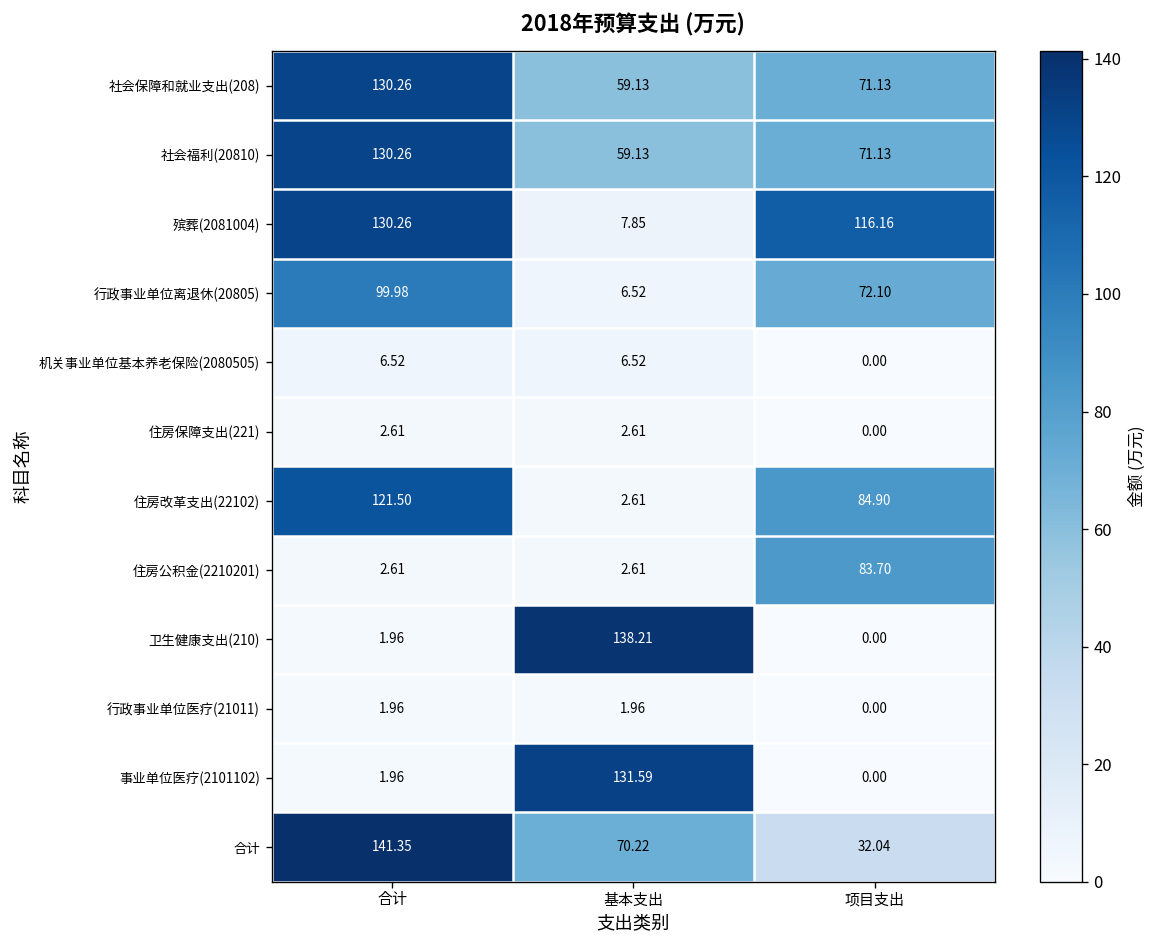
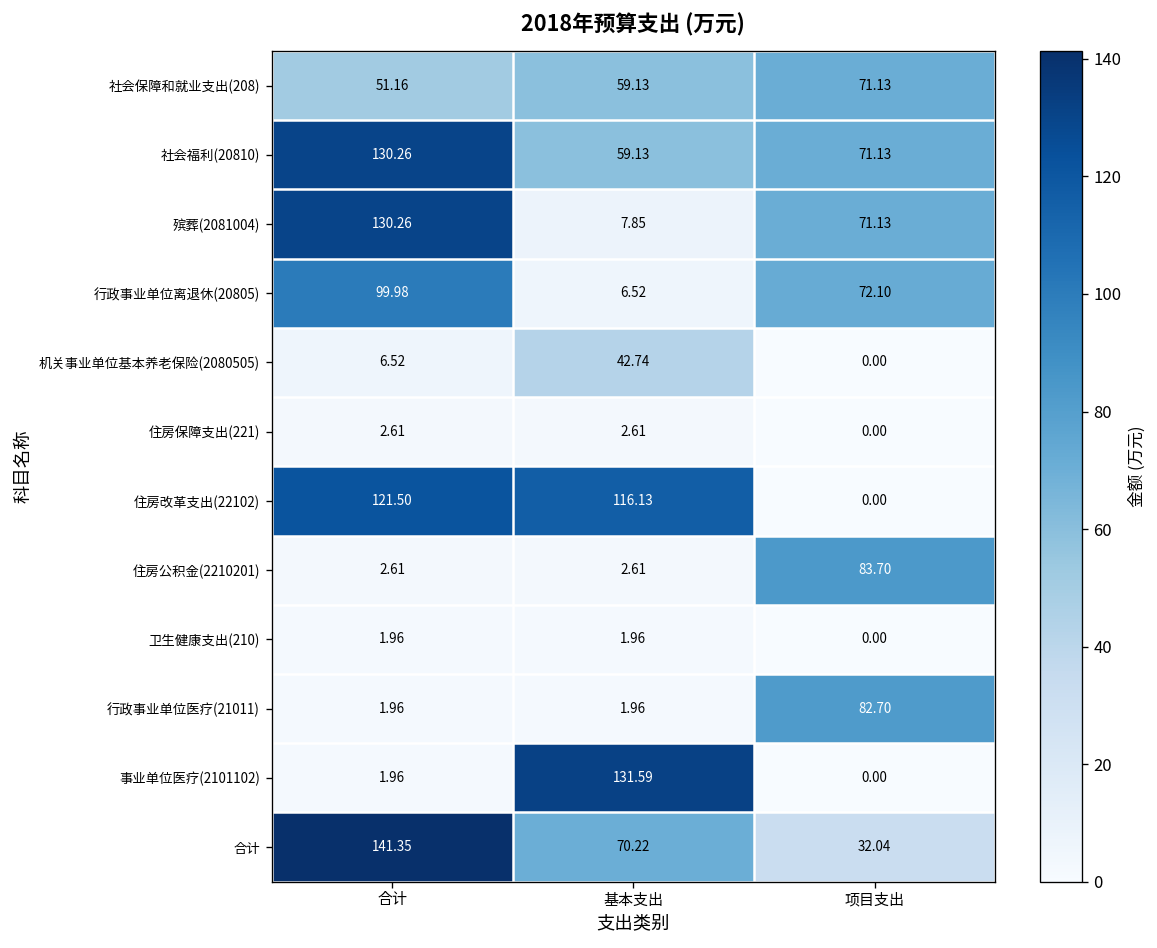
  {
    "社会保障和就业支出(208)": {
-     "合计": 130.26,
+     "合计": 51.16,
      "基本支出": 59.13,
      "项目支出": 71.13
    },
    "社会福利(20810)": {
      "合计": 130.26,
      "基本支出": 59.13,
      "项目支出": 71.13
    },
    "殡葬(2081004)": {
      "合计": 130.26,
      "基本支出": 7.85,
-     "项目支出": 116.16
+     "项目支出": 71.13
    },
    "行政事业单位离退休(20805)": {
      "合计": 99.98,
      "基本支出": 6.52,
      "项目支出": 72.10
    },
    "机关事业单位基本养老保险(2080505)": {
      "合计": 6.52,
-     "基本支出": 6.52,
+     "基本支出": 42.74,
      "项目支出": 0.00
    },
    "住房保障支出(221)": {
      "合计": 2.61,
      "基本支出": 2.61,
      "项目支出": 0.00
    },
    "住房改革支出(22102)": {
      "合计": 121.50,
-     "基本支出": 2.61,
-     "项目支出": 84.90
+     "基本支出": 116.13,
+     "项目支出": 0.00
    },
    "住房公积金(2210201)": {
      "合计": 2.61,
      "基本支出": 2.61,
      "项目支出": 83.70
    },
    "卫生健康支出(210)": {
      "合计": 1.96,
-     "基本支出": 138.21,
+     "基本支出": 1.96,
      "项目支出": 0.00
    },
    "行政事业单位医疗(21011)": {
      "合计": 1.96,
      "基本支出": 1.96,
-     "项目支出": 0.00
+     "项目支出": 82.70
    },
    "事业单位医疗(2101102)": {
      "合计": 1.96,
      "基本支出": 131.59,
      "项目支出": 0.00
    },
    "合计": {
      "合计": 141.35,
      "基本支出": 70.22,
      "项目支出": 32.04
    }
  }
